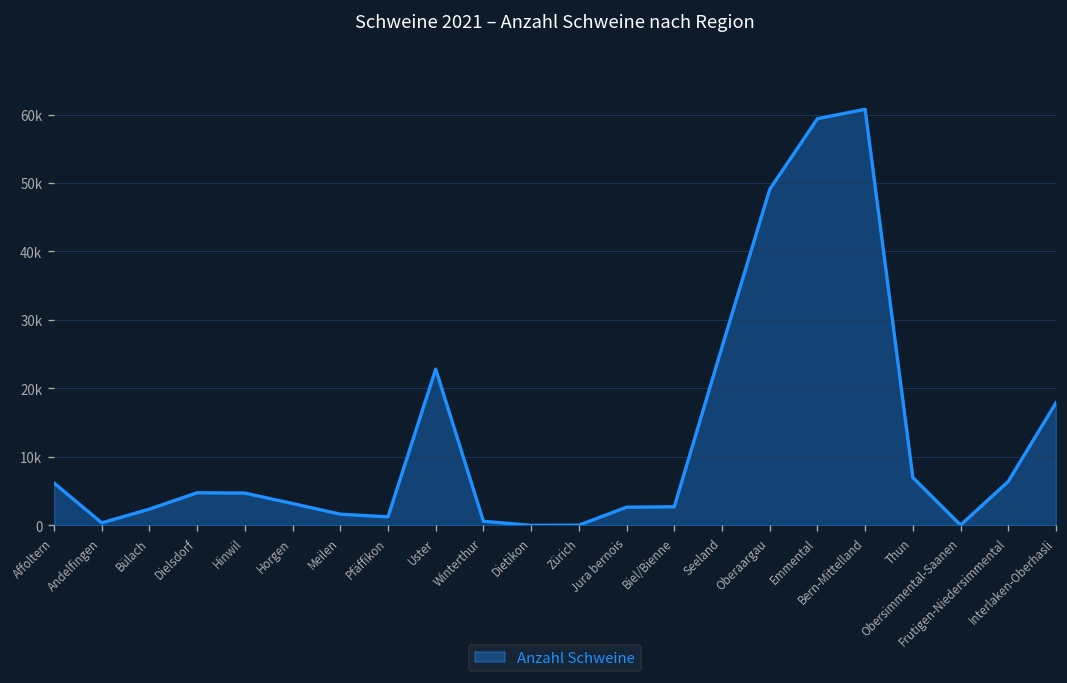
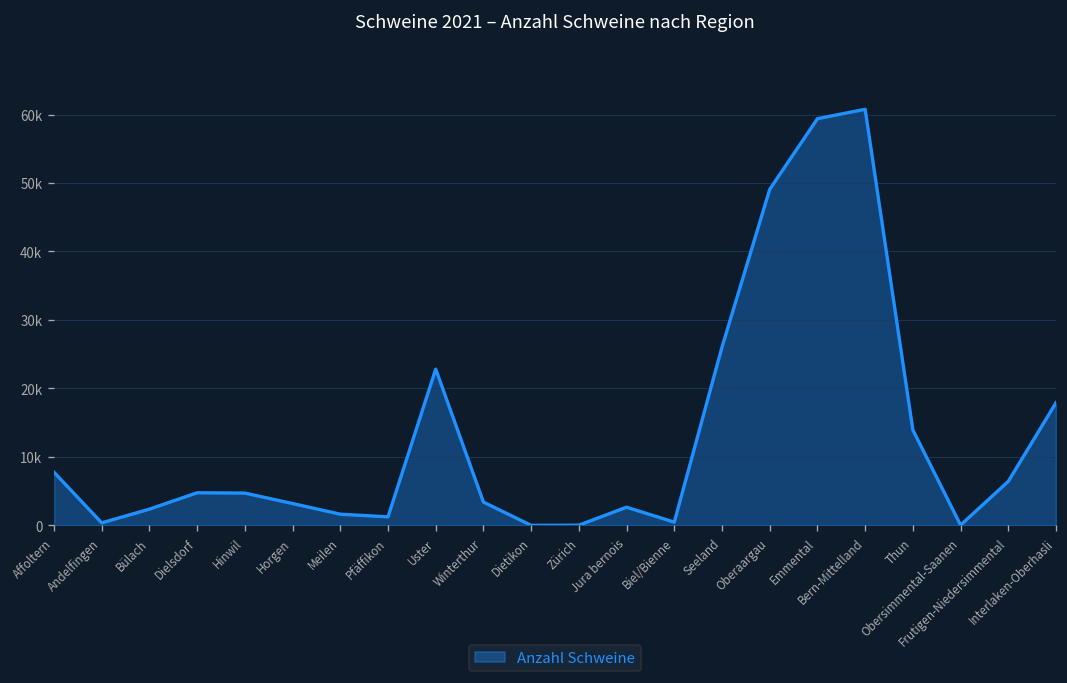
  {
-   "Affoltern": 6000,
+   "Affoltern": 8000,
    "Andelfingen": 0,
    "Bülach": 2000,
    "Dielsdorf": 5000,
    "Hinwil": 5000,
    "Horgen": 3000,
    "Meilen": 2000,
    "Pfäffikon": 1000,
    "Uster": 23000,
-   "Winterthur": 1000,
+   "Winterthur": 3000,
    "Dietikon": 0,
    "Zürich": 0,
    "Jura bernois": 3000,
-   "Biel/Bienne": 3000,
+   "Biel/Bienne": 0,
    "Seeland": 26000,
    "Oberaargau": 49000,
    "Emmental": 59000,
    "Bern-Mittelland": 61000,
-   "Thun": 7000,
+   "Thun": 14000,
    "Obersimmental-Saanen": 0,
    "Frutigen-Niedersimmental": 6000,
    "Interlaken-Oberhasli": 18000
  }
